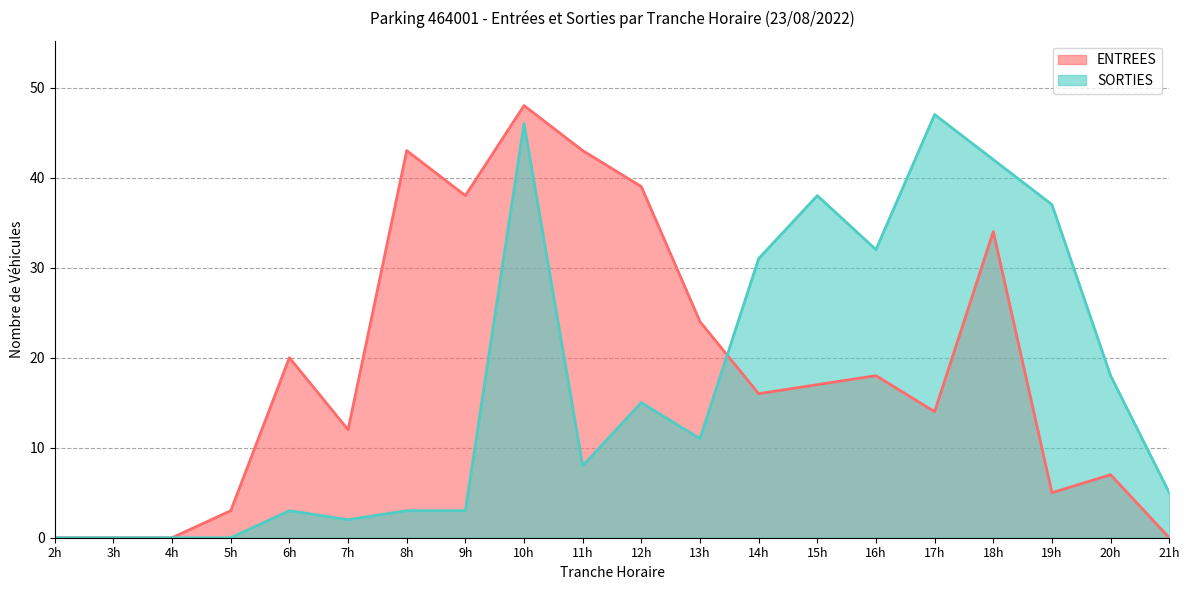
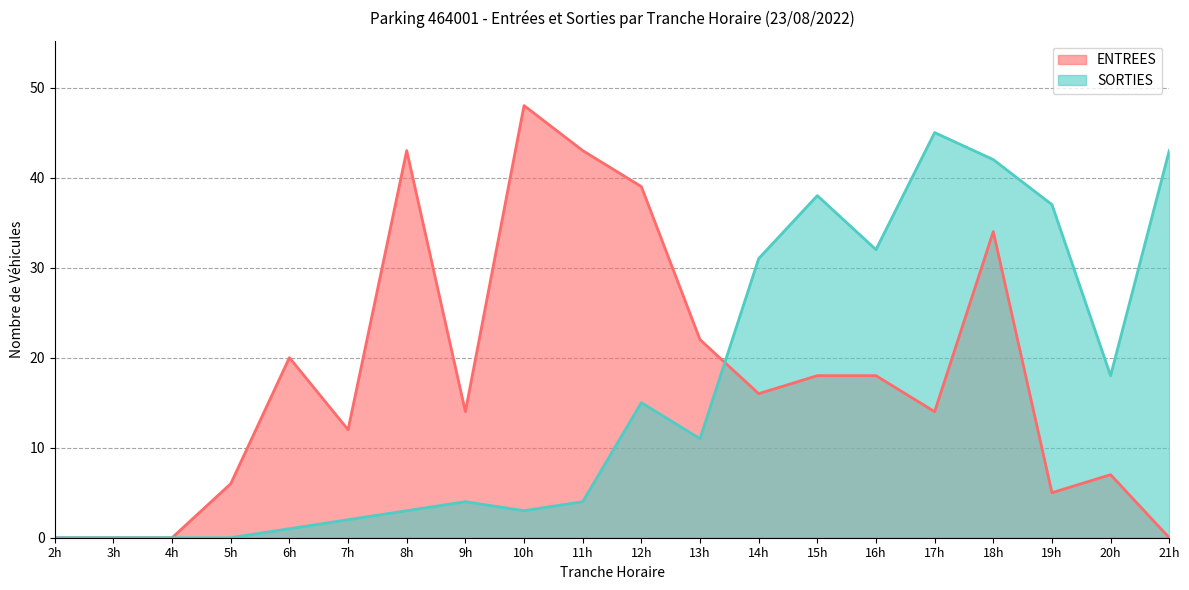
  {
    "ENTREES": {
-     "5h": 3,
+     "5h": 6,
      "6h": 20,
      "7h": 12,
      "8h": 43,
-     "9h": 38,
+     "9h": 14,
      "10h": 48,
      "11h": 43,
      "12h": 39,
-     "13h": 24,
+     "13h": 22,
      "14h": 16,
-     "15h": 17,
+     "15h": 18,
      "16h": 18,
      "17h": 14,
      "18h": 34,
      "19h": 5,
      "20h": 7,
      "21h": 0
    },
    "SORTIES": {
      "5h": 0,
-     "6h": 3,
+     "6h": 1,
      "7h": 2,
      "8h": 3,
-     "9h": 3,
-     "10h": 46,
-     "11h": 8,
+     "9h": 4,
+     "10h": 3,
+     "11h": 4,
      "12h": 15,
      "13h": 11,
      "14h": 31,
      "15h": 38,
      "16h": 32,
-     "17h": 47,
+     "17h": 45,
      "18h": 42,
      "19h": 37,
      "20h": 18,
-     "21h": 5
+     "21h": 43
    }
  }
